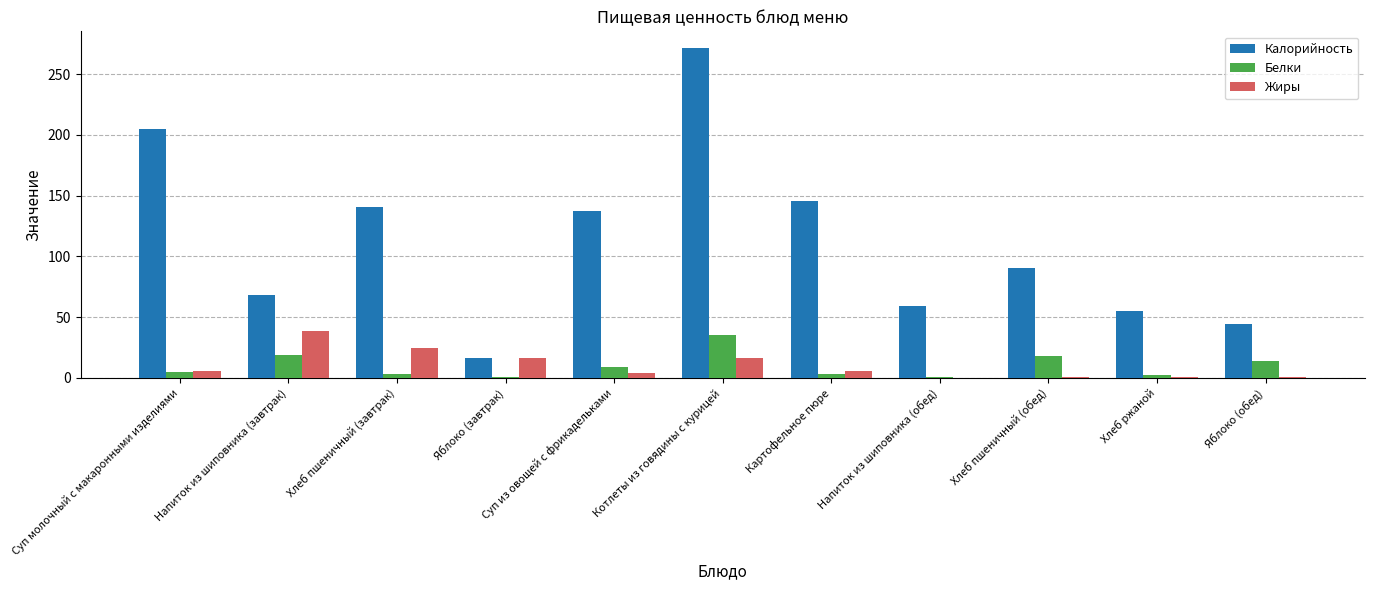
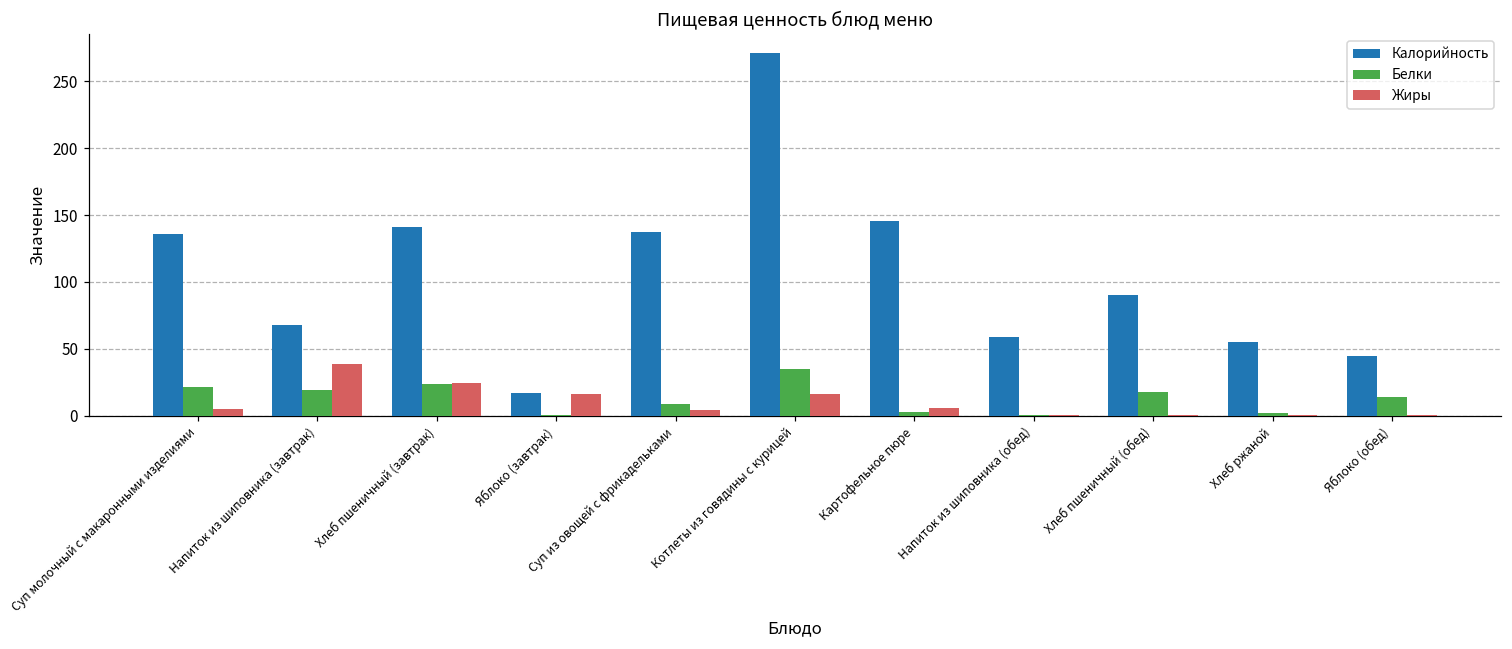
  {
    "Калорийность": {
-     "Суп молочный с макаронными изделиями": 204,
+     "Суп молочный с макаронными изделиями": 136,
      "Напиток из шиповника (завтрак)": 68,
      "Хлеб пшеничный (завтрак)": 141,
      "Яблоко (завтрак)": 17,
      "Суп из овощей с фрикадельками": 137,
      "Котлеты из говядины с курицей": 272,
      "Картофельное пюре": 146,
      "Напиток из шиповника (обед)": 59,
      "Хлеб пшеничный (обед)": 91,
      "Хлеб ржаной": 55,
      "Яблоко (обед)": 44
    },
    "Белки": {
-     "Суп молочный с макаронными изделиями": 5,
+     "Суп молочный с макаронными изделиями": 21,
      "Напиток из шиповника (завтрак)": 19,
-     "Хлеб пшеничный (завтрак)": 3,
+     "Хлеб пшеничный (завтрак)": 24,
      "Суп из овощей с фрикадельками": 9,
      "Котлеты из говядины с курицей": 35,
      "Картофельное пюре": 3,
      "Хлеб пшеничный (обед)": 18,
      "Хлеб ржаной": 2,
      "Яблоко (обед)": 14
    },
    "Жиры": {
      "Суп молочный с макаронными изделиями": 5,
      "Напиток из шиповника (завтрак)": 38,
      "Хлеб пшеничный (завтрак)": 24,
      "Яблоко (завтрак)": 17,
      "Суп из овощей с фрикадельками": 4,
      "Котлеты из говядины с курицей": 16,
      "Картофельное пюре": 6
    }
  }
